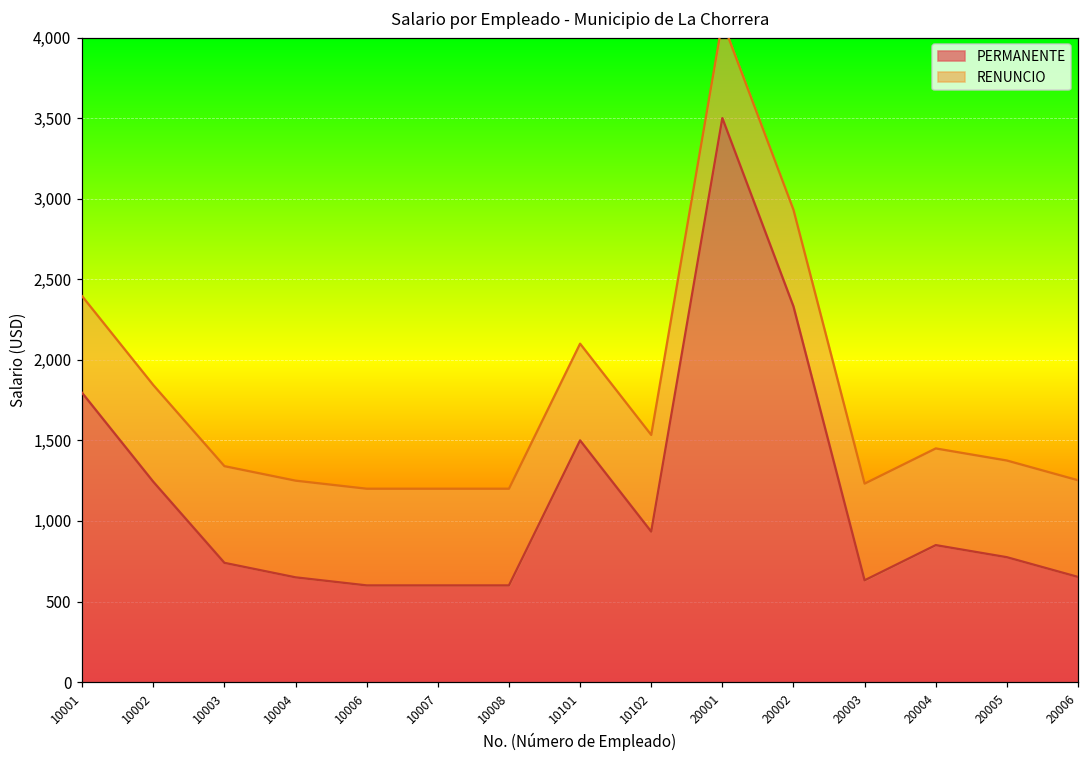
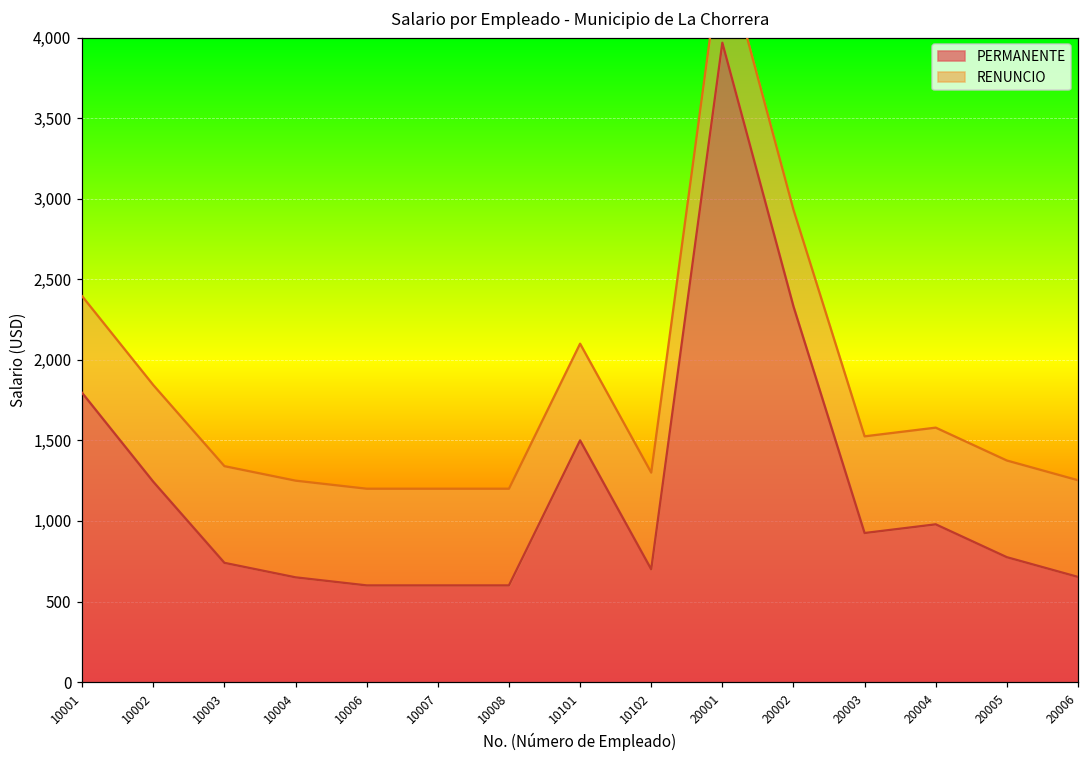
  {
    "PERMANENTE": {
      "10001": "1,790",
      "10002": "1,240",
      "10003": "740",
      "10004": "650",
      "10006": "600",
      "10007": "600",
      "10008": "600",
      "10101": "1,500",
-     "10102": "930",
-     "20001": "3,500",
+     "10102": "700",
+     "20001": "3,970",
      "20002": "2,330",
-     "20003": "630",
-     "20004": "850",
+     "20003": "930",
+     "20004": "980",
      "20005": "780",
      "20006": "650"
    },
    "RENUNCIO": {
      "10001": "600",
      "10002": "600",
      "10003": "600",
      "10004": "600",
      "10006": "600",
      "10007": "600",
      "10008": "600",
      "10101": "600",
      "10102": "600",
      "20002": "600",
      "20003": "600",
      "20004": "600",
      "20005": "600",
      "20006": "600"
    }
  }
